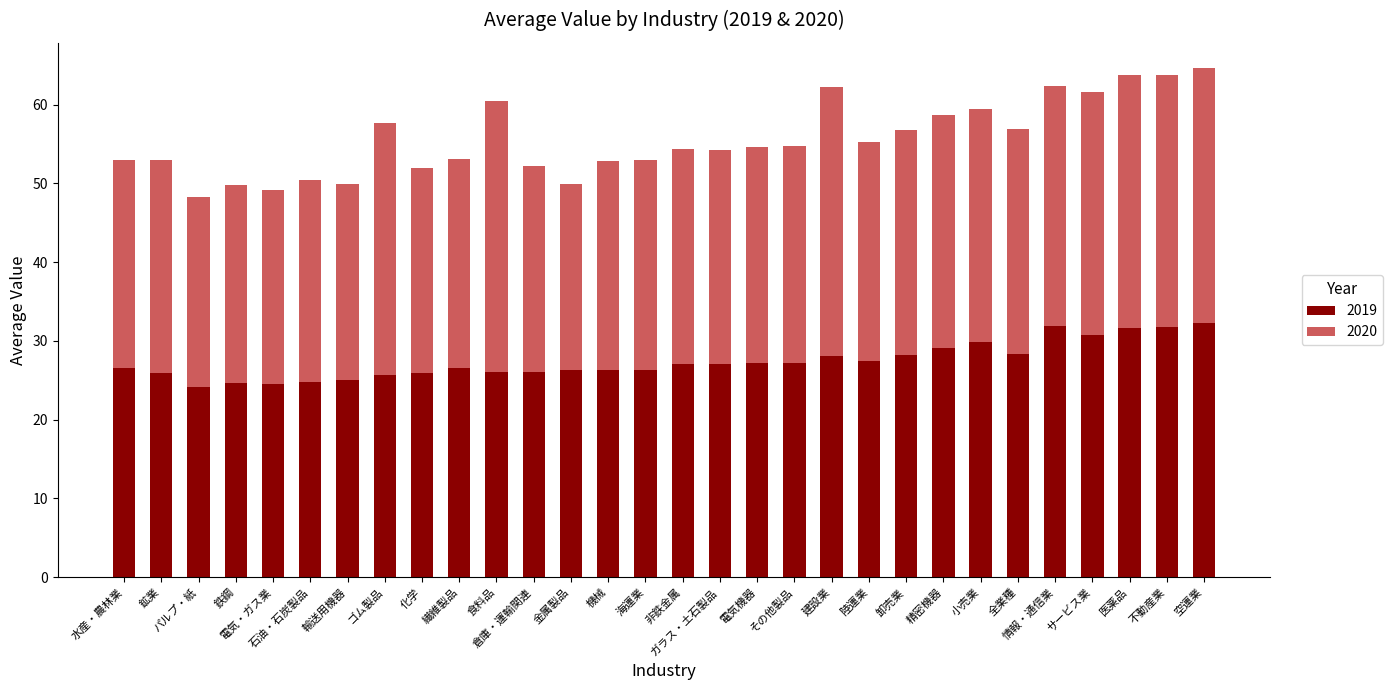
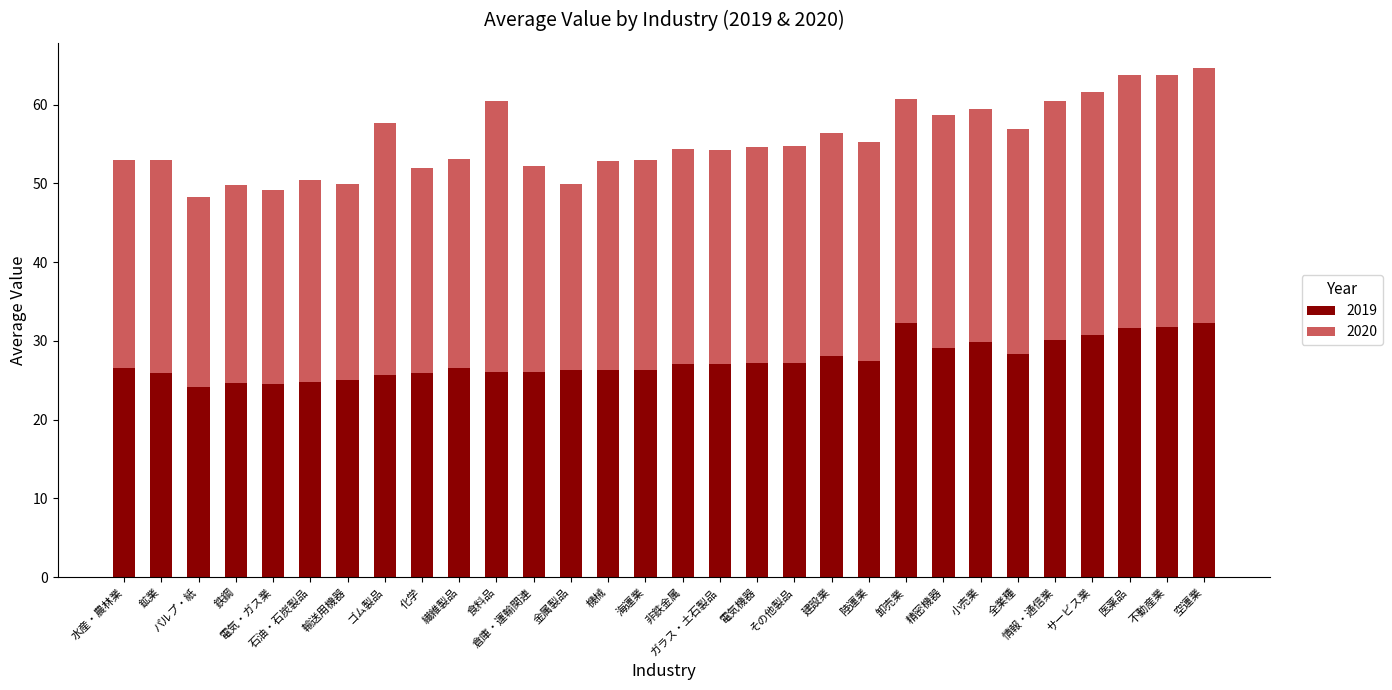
  {
    "2019": {
      "水産・農林業": 27,
      "鉱業": 26,
      "パルプ・紙": 24,
      "鉄鋼": 25,
      "電気・ガス業": 25,
      "石油・石炭製品": 25,
      "輸送用機器": 25,
      "ゴム製品": 26,
      "化学": 26,
      "繊維製品": 27,
      "食料品": 26,
      "倉庫・運輸関連": 26,
      "金属製品": 26,
      "機械": 26,
      "海運業": 26,
      "非鉄金属": 27,
      "ガラス・土石製品": 27,
      "電気機器": 27,
      "その他製品": 27,
      "建設業": 28,
      "陸運業": 27,
-     "卸売業": 28,
+     "卸売業": 32,
      "精密機器": 29,
      "小売業": 30,
      "全業種": 28,
-     "情報・通信業": 32,
+     "情報・通信業": 30,
      "サービス業": 31,
      "医薬品": 32,
      "不動産業": 32,
      "空運業": 32
    },
    "2020": {
      "水産・農林業": 26,
      "鉱業": 27,
      "パルプ・紙": 24,
      "鉄鋼": 25,
      "電気・ガス業": 25,
      "石油・石炭製品": 26,
      "輸送用機器": 25,
      "ゴム製品": 32,
      "化学": 26,
      "繊維製品": 27,
      "食料品": 35,
      "倉庫・運輸関連": 26,
      "金属製品": 24,
      "機械": 27,
      "海運業": 27,
      "非鉄金属": 27,
      "ガラス・土石製品": 27,
      "電気機器": 27,
      "その他製品": 28,
-     "建設業": 34,
+     "建設業": 28,
      "陸運業": 28,
      "卸売業": 29,
      "精密機器": 30,
      "小売業": 30,
      "全業種": 29,
      "情報・通信業": 30,
      "サービス業": 31,
      "医薬品": 32,
      "不動産業": 32,
      "空運業": 32
    }
  }
